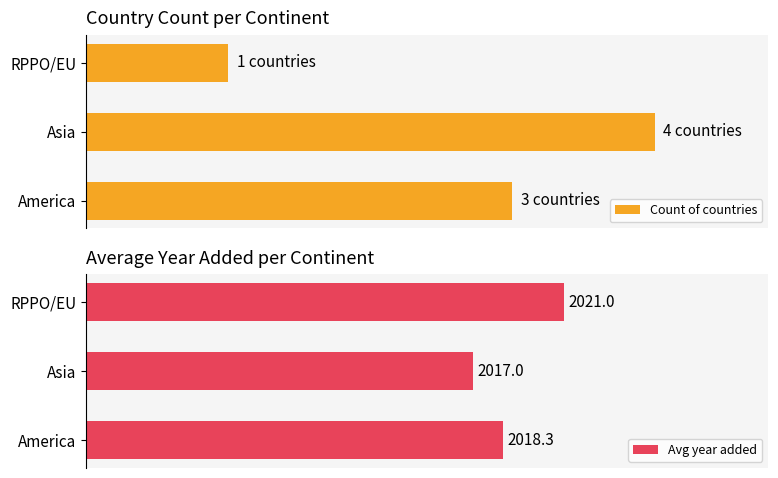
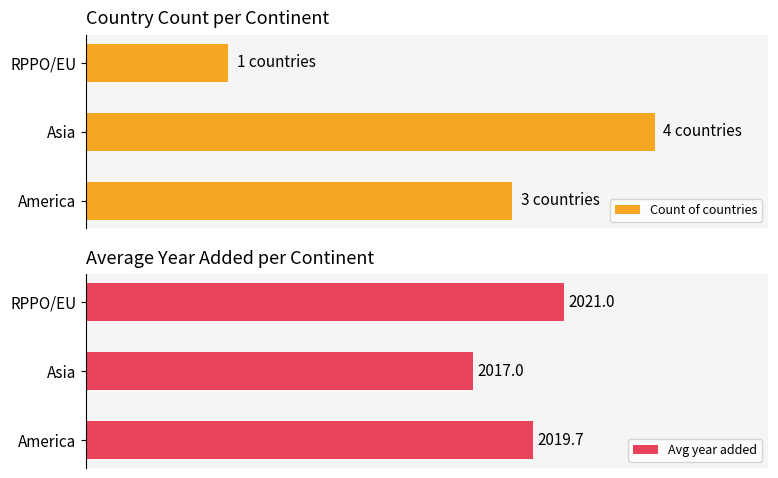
  {
    "Average Year Added per Continent": {
      "RPPO/EU": 2021.0,
      "Asia": 2017.0,
-     "America": 2018.3
+     "America": 2019.7
    }
  }
